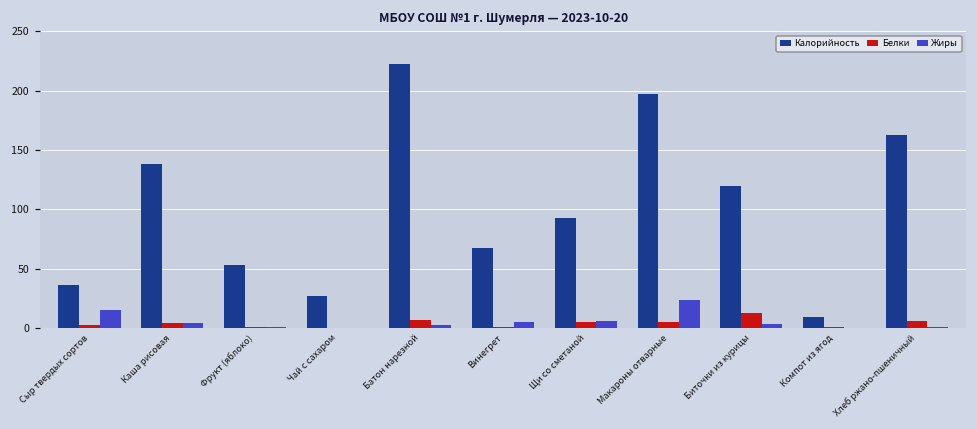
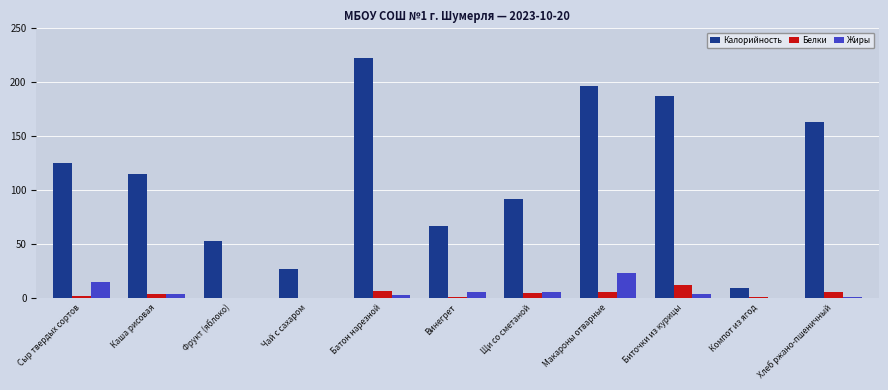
  {
    "Калорийность": {
-     "Сыр твердых сортов": 36,
-     "Каша рисовая": 138,
+     "Сыр твердых сортов": 126,
+     "Каша рисовая": 115,
      "Фрукт (яблоко)": 53,
      "Чай с сахаром": 27,
      "Батон нарезной": 223,
      "Винегрет": 67,
      "Щи со сметаной": 92,
      "Макароны отварные": 197,
-     "Биточки из курицы": 120,
+     "Биточки из курицы": 187,
      "Компот из ягод": 9,
      "Хлеб ржано-пшеничный": 163
    },
    "Белки": {
      "Каша рисовая": 4,
      "Батон нарезной": 6,
      "Щи со сметаной": 5,
      "Макароны отварные": 5,
      "Биточки из курицы": 12,
      "Хлеб ржано-пшеничный": 6
    },
    "Жиры": {
      "Сыр твердых сортов": 15,
      "Каша рисовая": 4,
      "Чай с сахаром": 0,
      "Батон нарезной": 2,
      "Винегрет": 5,
      "Щи со сметаной": 6,
      "Макароны отварные": 24,
      "Биточки из курицы": 4
    }
  }
